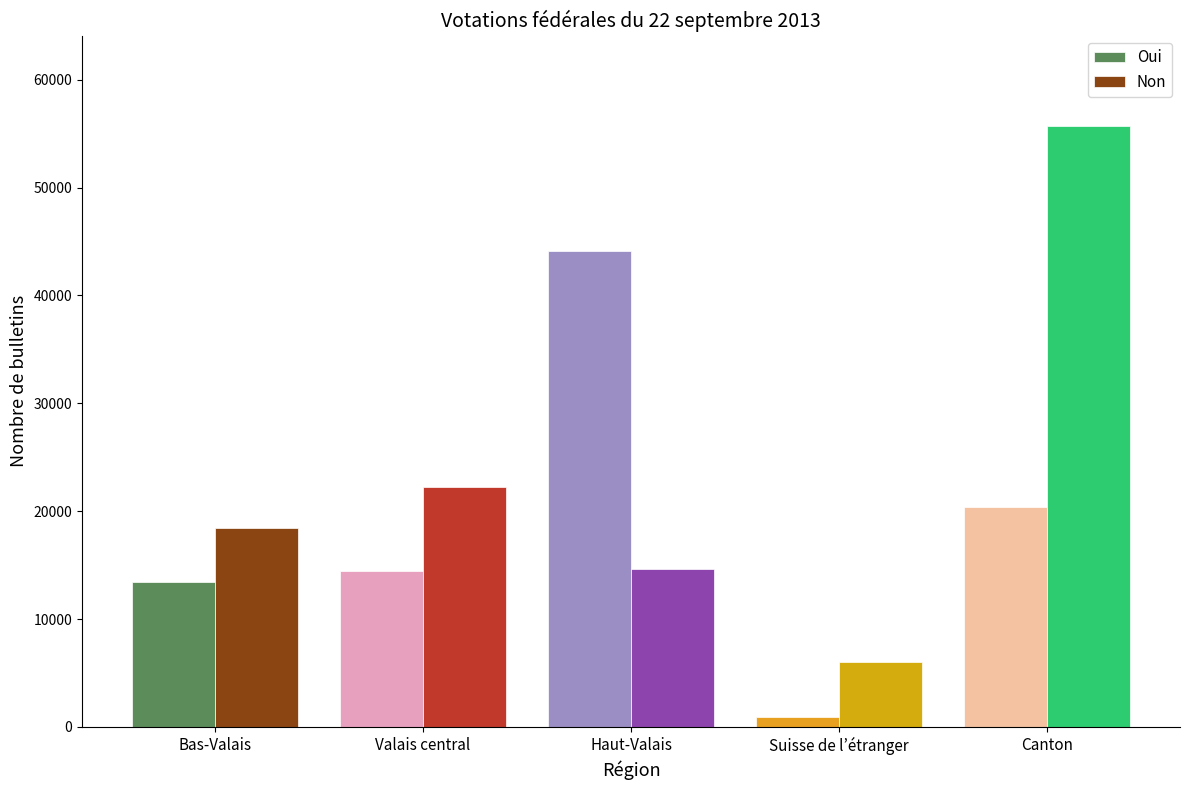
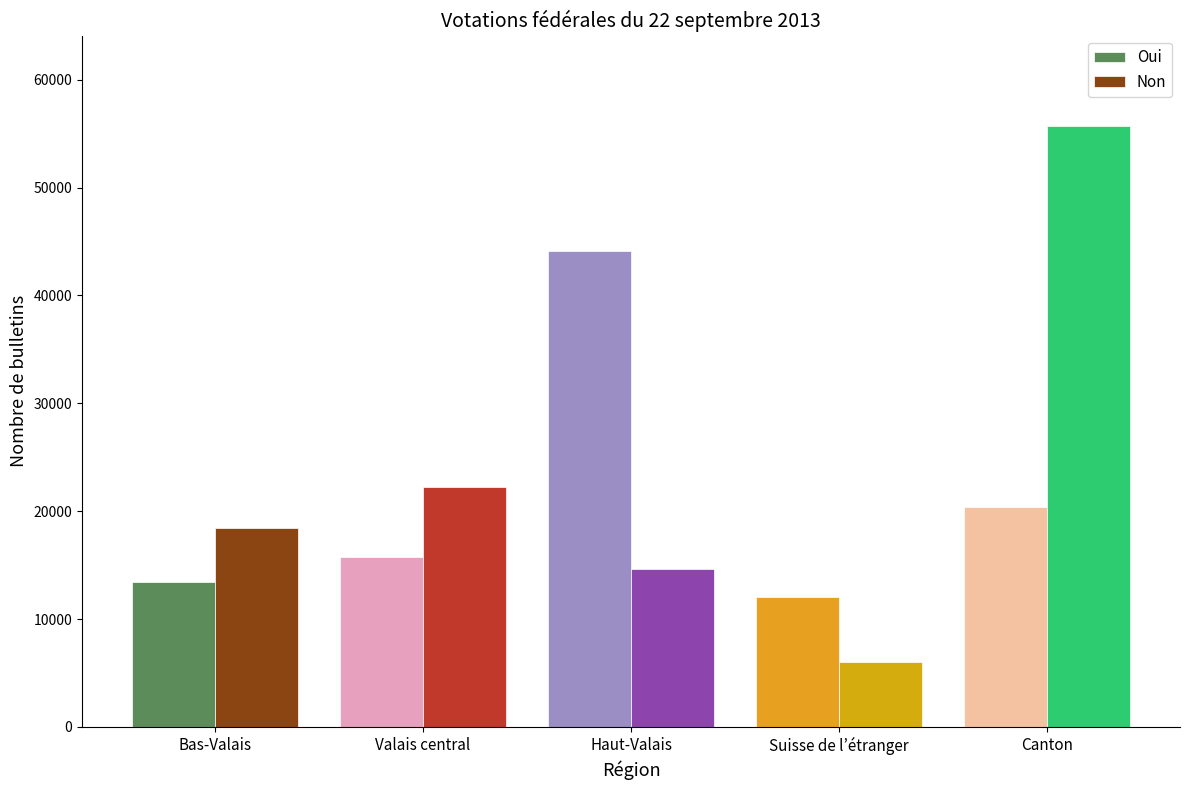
  {
    "Oui": {
      "Bas-Valais": 13400,
-     "Valais central": 14500,
+     "Valais central": 15800,
      "Haut-Valais": 44200,
-     "Suisse de l’étranger": 900,
+     "Suisse de l’étranger": 12100,
      "Canton": 20400
    },
    "Non": {
      "Bas-Valais": 18400,
      "Valais central": 22200,
      "Haut-Valais": 14600,
      "Suisse de l’étranger": 6000,
      "Canton": 55700
    }
  }
